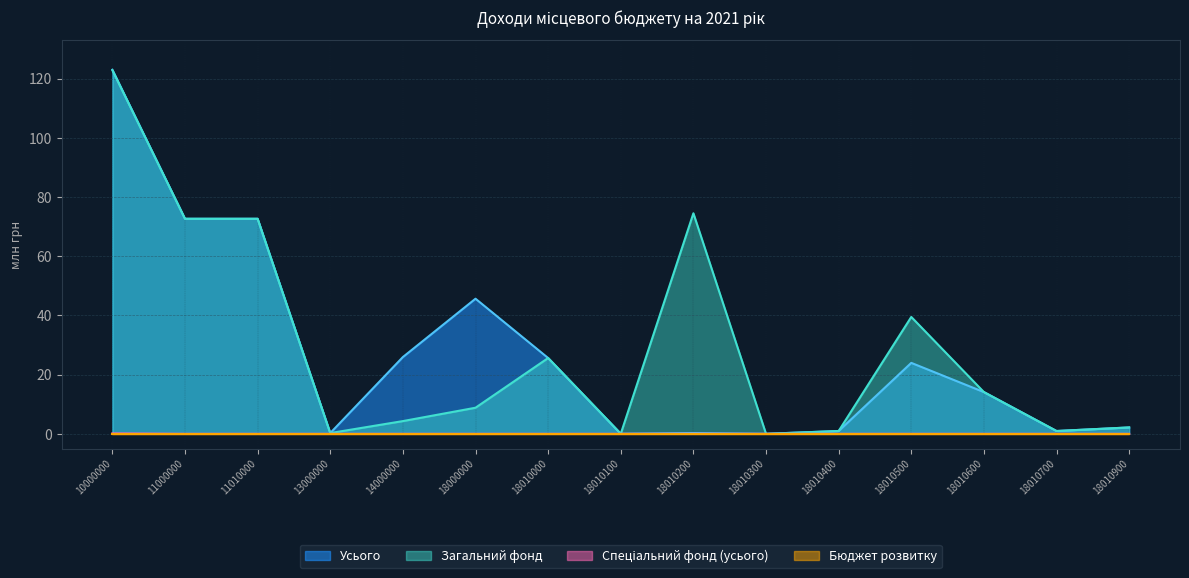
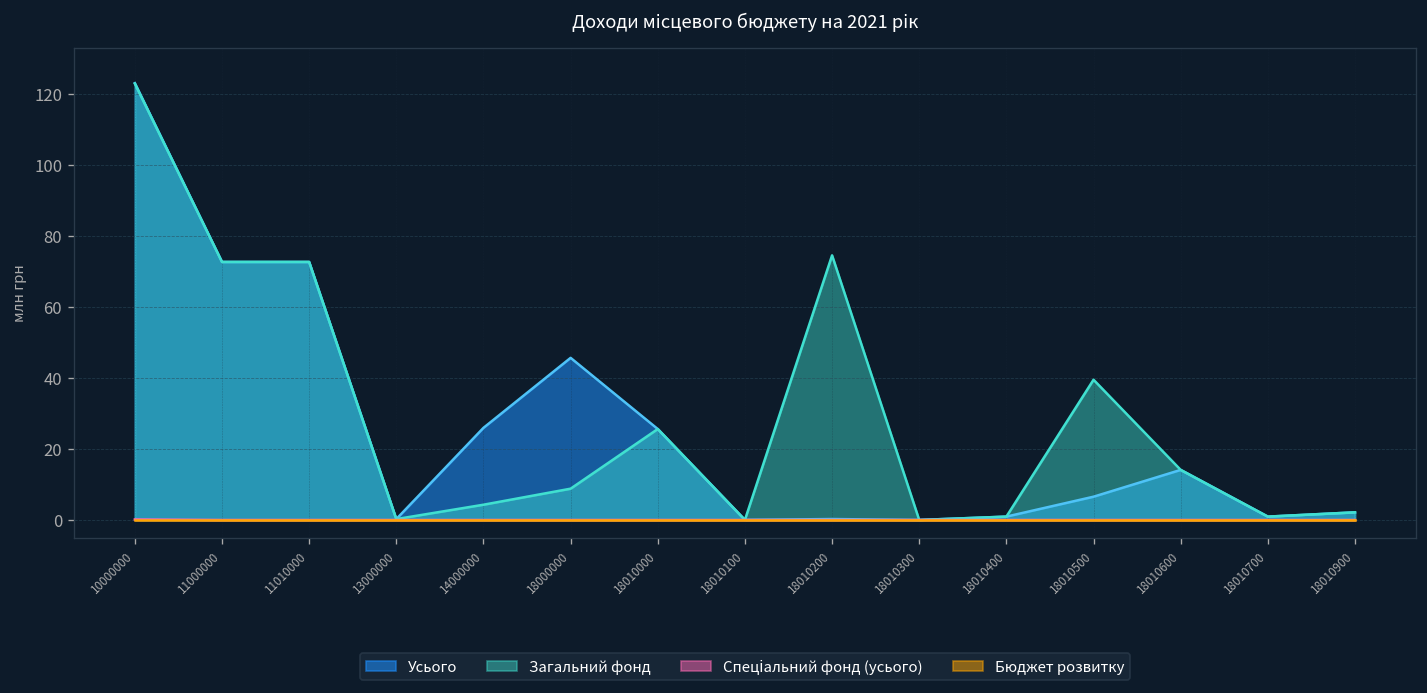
  {
    "Усього": {
      "14000000": 26,
      "18000000": 46,
-     "18010500": 24
+     "18010500": 7
    },
    "Загальний фонд": {
      "14000000": 4,
      "18000000": 9,
      "18010200": 75,
      "18010500": 39
    },
    "Бюджет розвитку": {
      "10000000": 0,
      "11000000": 0,
      "11010000": 0,
      "14000000": 0,
      "18000000": 0,
      "18010000": 0,
      "18010400": 0,
      "18010500": 0,
      "18010600": 0,
      "18010700": 0,
      "18010900": 0
    }
  }
